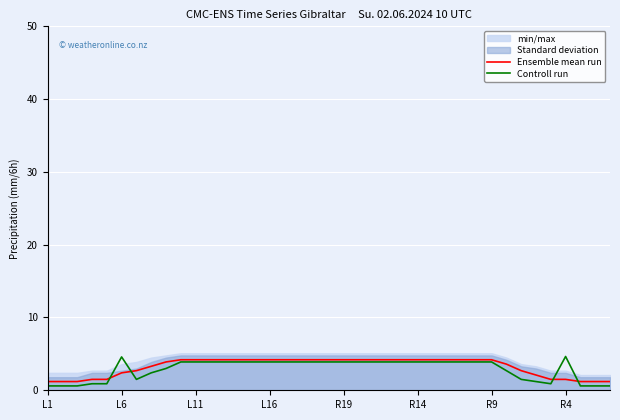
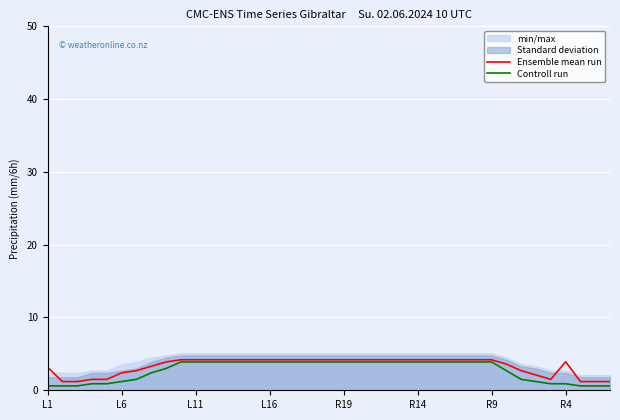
  {
    "Ensemble mean run": {
-     "L1": 1,
-     "R4": 1
+     "L1": 3,
+     "R4": 4
    },
    "Controll run": {
      "L1": 1,
-     "L6": 5,
-     "R4": 5
+     "L6": 1,
+     "R4": 1
    }
  }
